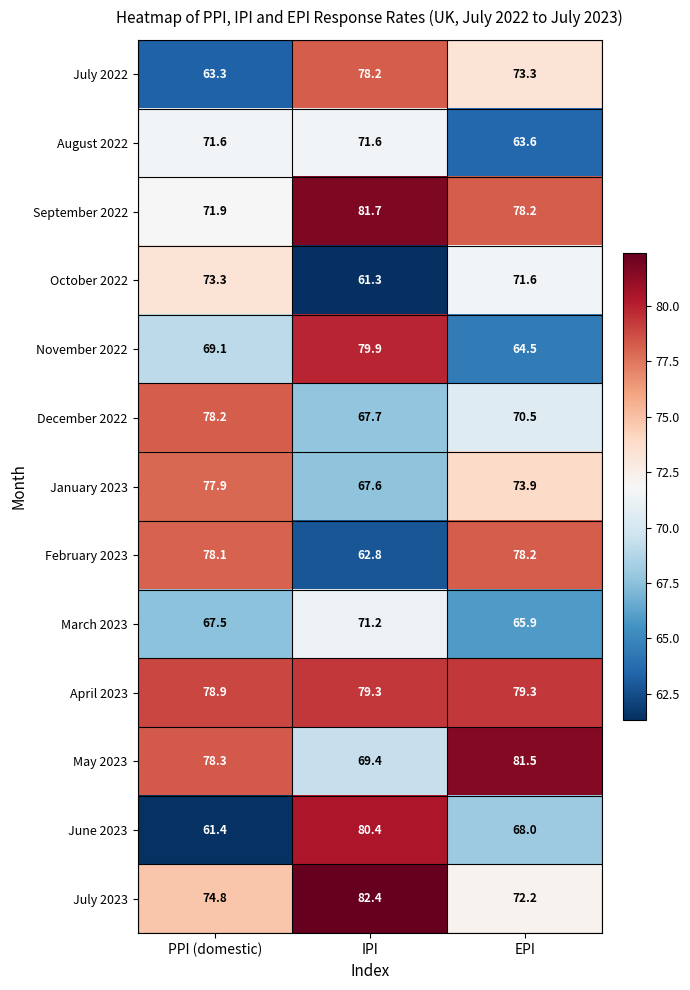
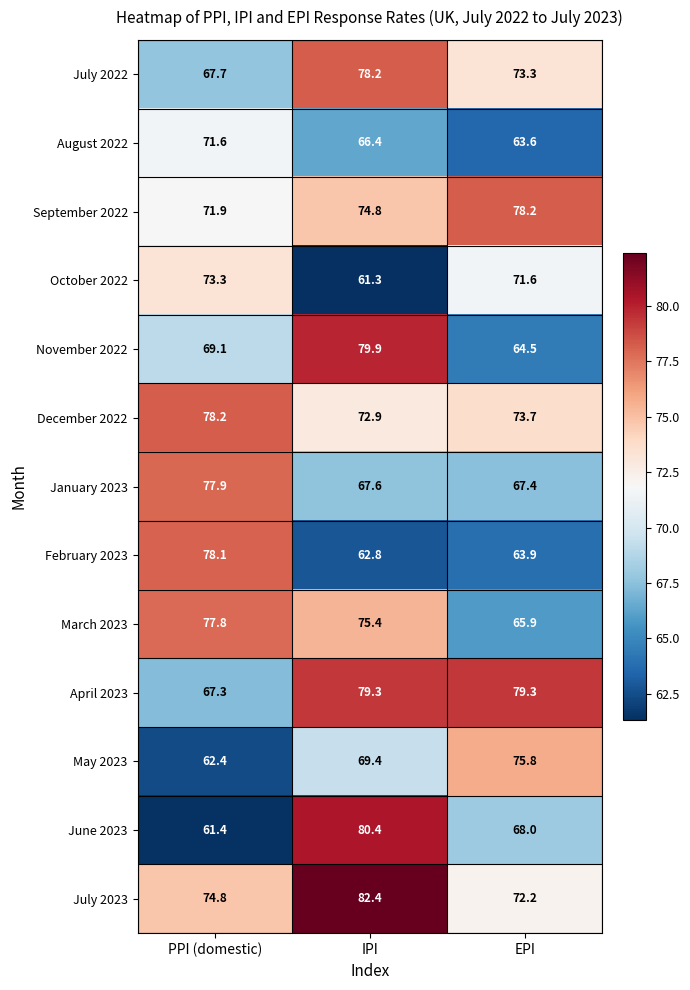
  {
    "July 2022": {
-     "PPI (domestic)": 63.3,
+     "PPI (domestic)": 67.7,
      "IPI": 78.2,
      "EPI": 73.3
    },
    "August 2022": {
      "PPI (domestic)": 71.6,
-     "IPI": 71.6,
+     "IPI": 66.4,
      "EPI": 63.6
    },
    "September 2022": {
      "PPI (domestic)": 71.9,
-     "IPI": 81.7,
+     "IPI": 74.8,
      "EPI": 78.2
    },
    "October 2022": {
      "PPI (domestic)": 73.3,
      "IPI": 61.3,
      "EPI": 71.6
    },
    "November 2022": {
      "PPI (domestic)": 69.1,
      "IPI": 79.9,
      "EPI": 64.5
    },
    "December 2022": {
      "PPI (domestic)": 78.2,
-     "IPI": 67.7,
-     "EPI": 70.5
+     "IPI": 72.9,
+     "EPI": 73.7
    },
    "January 2023": {
      "PPI (domestic)": 77.9,
      "IPI": 67.6,
-     "EPI": 73.9
+     "EPI": 67.4
    },
    "February 2023": {
      "PPI (domestic)": 78.1,
      "IPI": 62.8,
-     "EPI": 78.2
+     "EPI": 63.9
    },
    "March 2023": {
-     "PPI (domestic)": 67.5,
-     "IPI": 71.2,
+     "PPI (domestic)": 77.8,
+     "IPI": 75.4,
      "EPI": 65.9
    },
    "April 2023": {
-     "PPI (domestic)": 78.9,
+     "PPI (domestic)": 67.3,
      "IPI": 79.3,
      "EPI": 79.3
    },
    "May 2023": {
-     "PPI (domestic)": 78.3,
+     "PPI (domestic)": 62.4,
      "IPI": 69.4,
-     "EPI": 81.5
+     "EPI": 75.8
    },
    "June 2023": {
      "PPI (domestic)": 61.4,
      "IPI": 80.4,
      "EPI": 68.0
    },
    "July 2023": {
      "PPI (domestic)": 74.8,
      "IPI": 82.4,
      "EPI": 72.2
    }
  }
